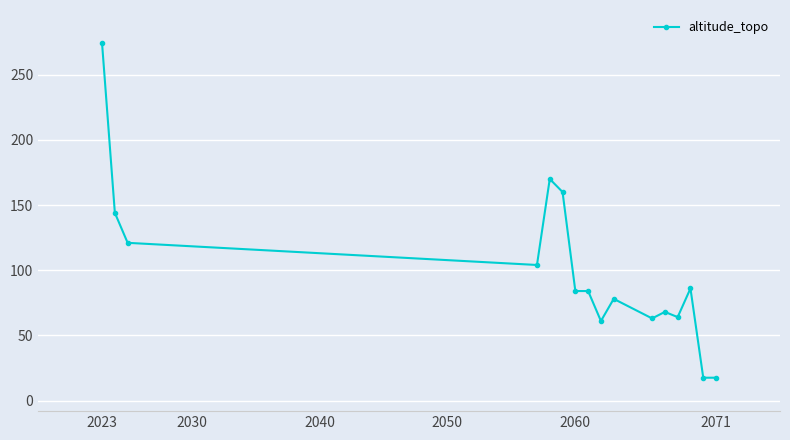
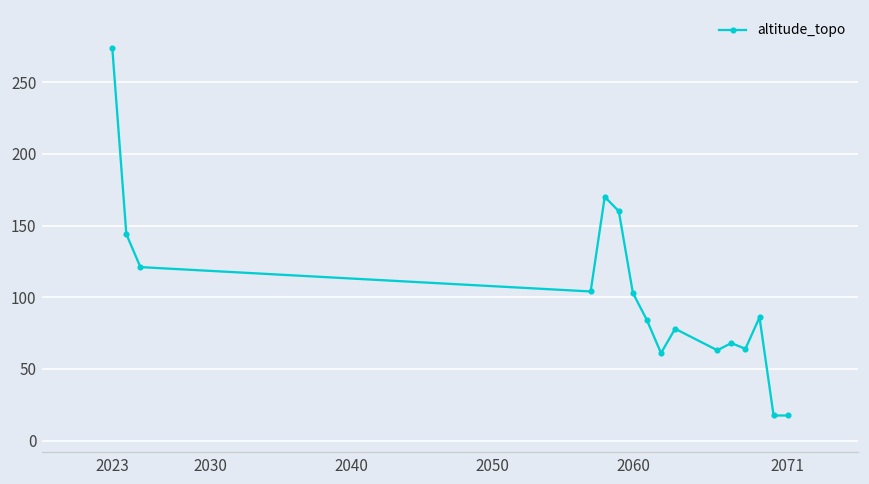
  {
    "2023": 274,
-   "2060": 84,
+   "2060": 103,
    "2071": 18
  }
